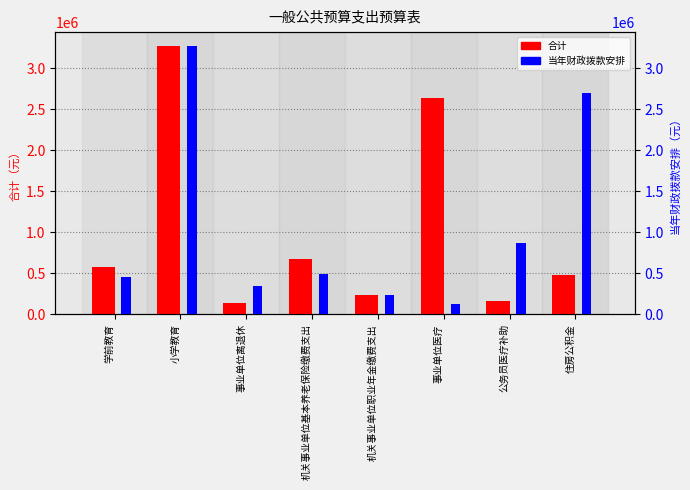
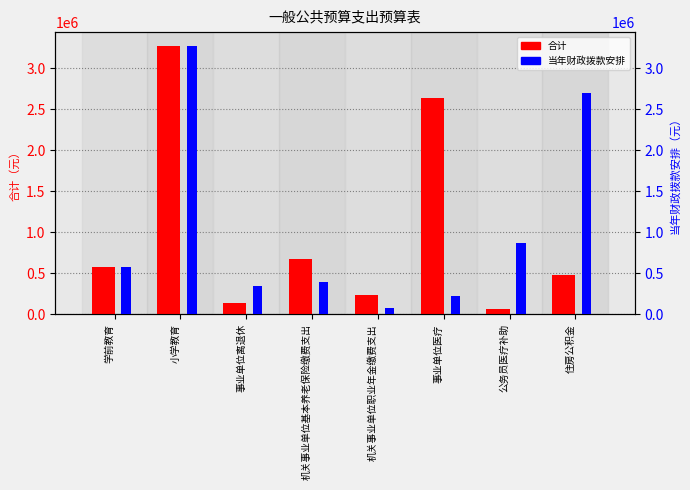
  {
    "合计": {
      "学前教育": 600000,
      "小学教育": 3300000,
      "事业单位离退休": 100000,
      "机关事业单位基本养老保险缴费支出": 700000,
      "机关事业单位职业年金缴费支出": 200000,
      "事业单位医疗": 2600000,
-     "公务员医疗补助": 200000,
+     "公务员医疗补助": 100000,
      "住房公积金": 500000
    },
    "当年财政拨款安排": {
-     "学前教育": 500000,
+     "学前教育": 600000,
      "小学教育": 3300000,
      "事业单位离退休": 300000,
-     "机关事业单位基本养老保险缴费支出": 500000,
-     "机关事业单位职业年金缴费支出": 200000,
-     "事业单位医疗": 100000,
+     "机关事业单位基本养老保险缴费支出": 400000,
+     "机关事业单位职业年金缴费支出": 100000,
+     "事业单位医疗": 200000,
      "公务员医疗补助": 900000,
      "住房公积金": 2700000
    }
  }
